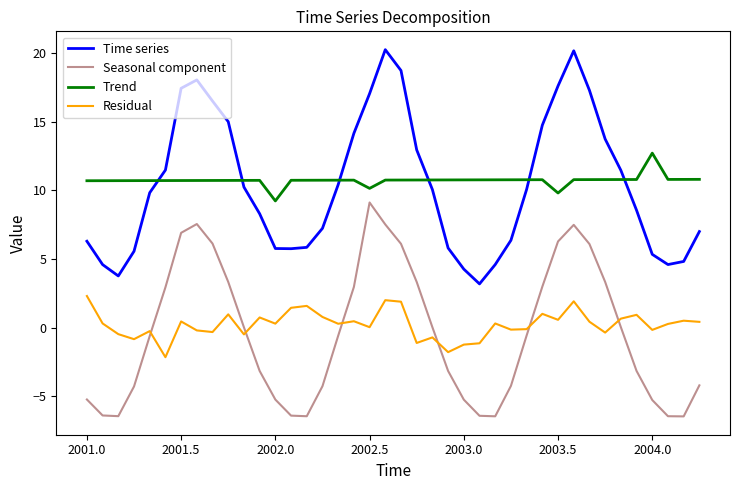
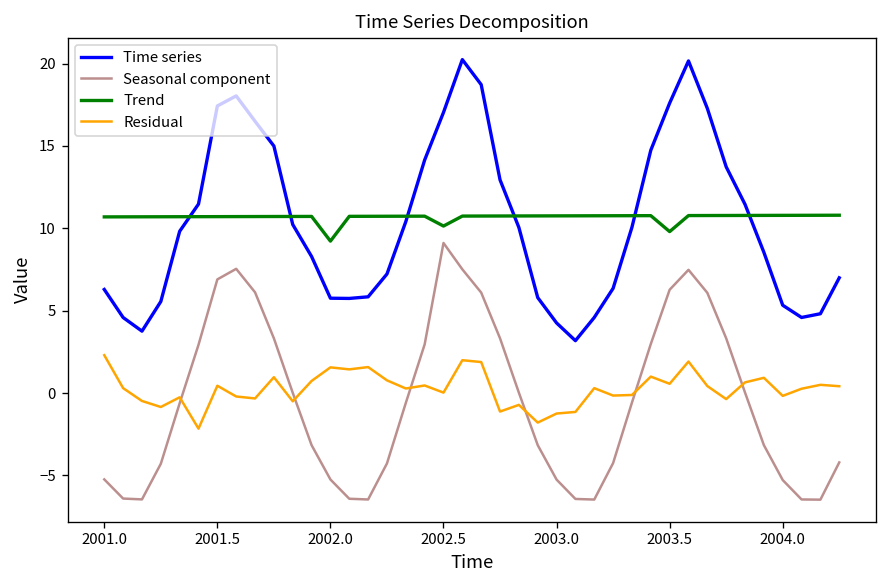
  {
    "Time series": {
      "2001.0": 6.3,
      "2002.0": 5.8,
      "2002.5": 17.0,
      "2003.0": 4.3,
      "2003.5": 17.6,
      "2004.0": 5.3
    },
    "Seasonal component": {
      "2001.0": -5.2,
      "2001.5": 6.9,
      "2002.0": -5.3,
      "2002.5": 9.1,
      "2003.0": -5.3,
      "2003.5": 6.3,
      "2004.0": -5.3
    },
    "Trend": {
      "2001.0": 10.7,
      "2001.5": 10.7,
      "2002.0": 9.2,
      "2002.5": 10.1,
      "2003.0": 10.8,
      "2003.5": 9.8,
-     "2004.0": 12.7
+     "2004.0": 10.8
    },
    "Residual": {
      "2001.0": 2.3,
      "2001.5": 0.4,
-     "2002.0": 0.3,
+     "2002.0": 1.6,
      "2002.5": 0.0,
      "2003.0": -1.2,
      "2003.5": 0.6,
      "2004.0": -0.2
    }
  }
